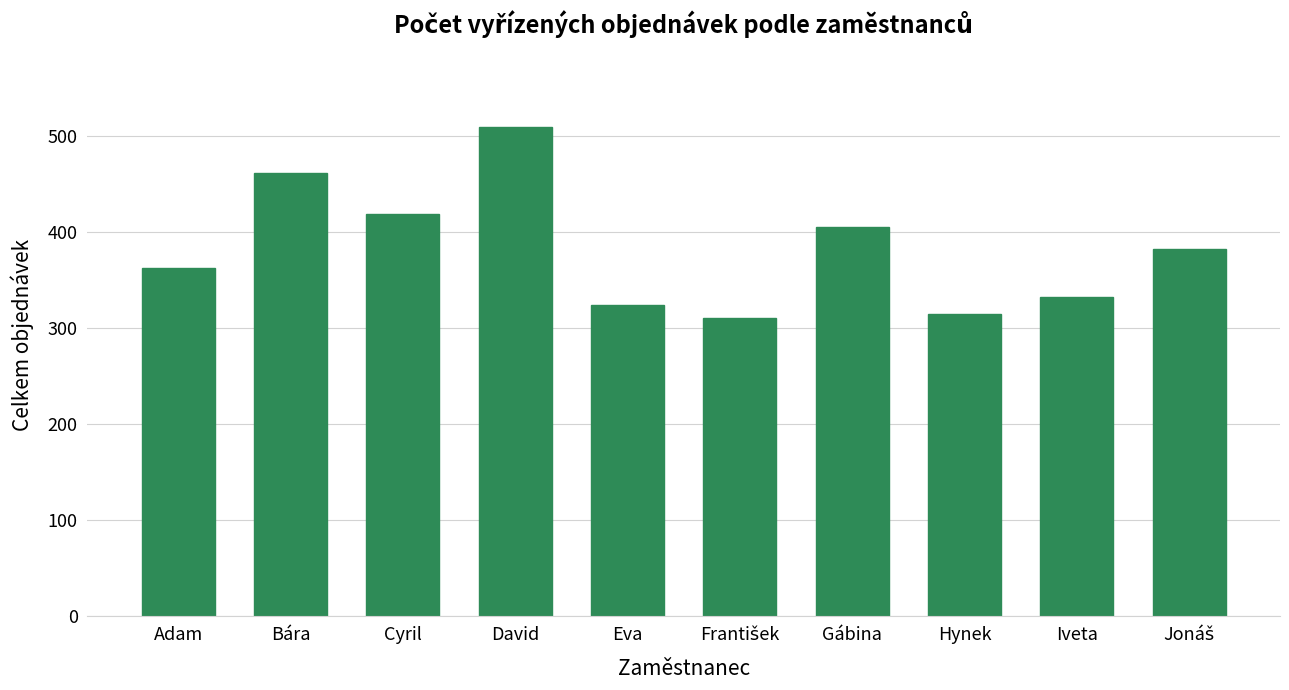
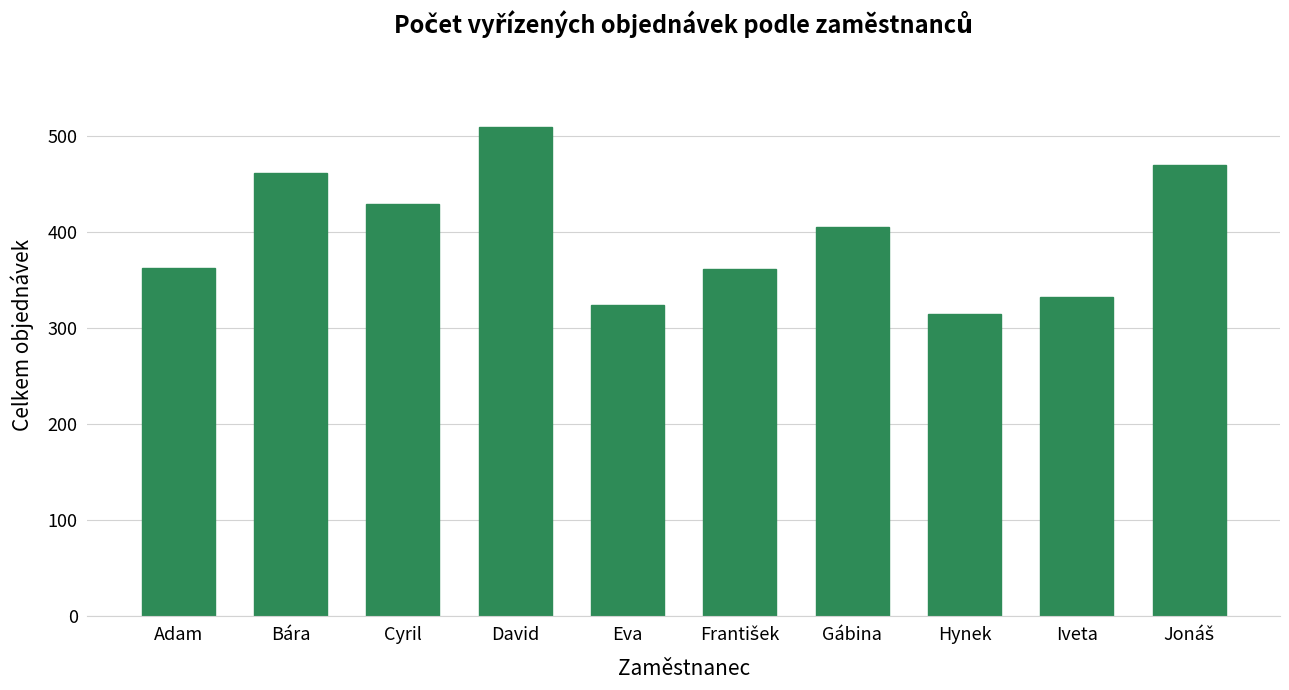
  {
    "Adam": 360,
    "Bára": 460,
-   "Cyril": 420,
+   "Cyril": 430,
    "David": 510,
    "Eva": 320,
-   "František": 310,
+   "František": 360,
    "Gábina": 410,
    "Hynek": 320,
    "Iveta": 330,
-   "Jonáš": 380
+   "Jonáš": 470
  }
